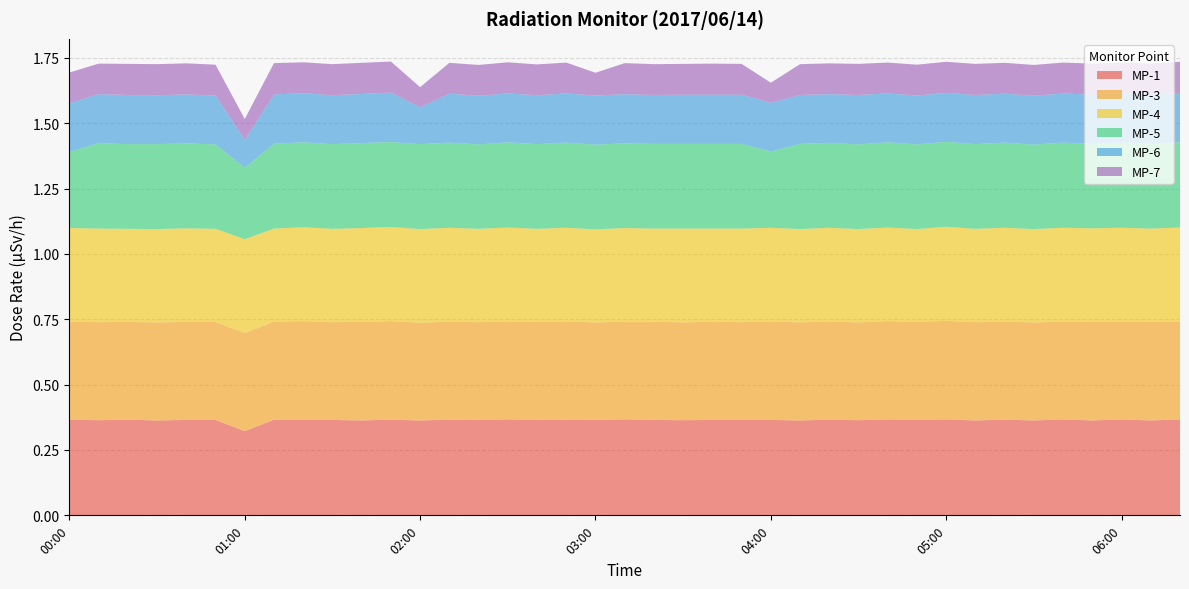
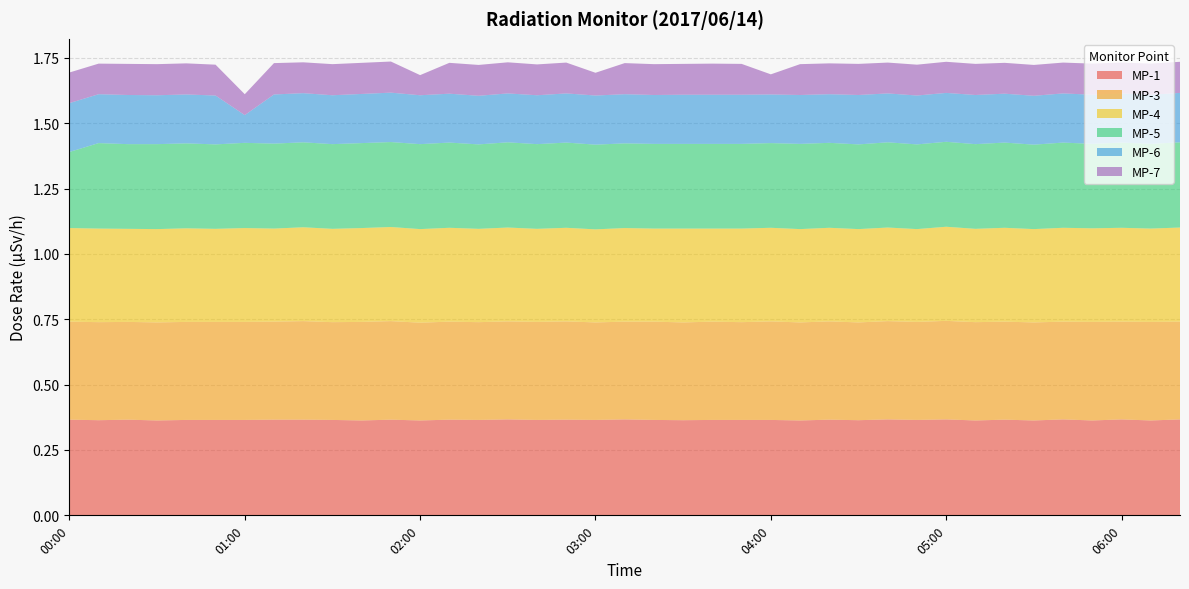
  {
    "MP-1": {
      "00:00": 0.37,
-     "01:00": 0.32,
+     "01:00": 0.37,
      "02:00": 0.36,
      "03:00": 0.37,
      "04:00": 0.37,
      "05:00": 0.37,
      "06:00": 0.37
    },
    "MP-5": {
      "00:00": 0.29,
-     "01:00": 0.27,
+     "01:00": 0.33,
      "02:00": 0.32,
      "03:00": 0.32,
-     "04:00": 0.29,
+     "04:00": 0.32,
      "05:00": 0.32
    },
    "MP-6": {
      "00:00": 0.19,
      "01:00": 0.11,
-     "02:00": 0.14,
+     "02:00": 0.19,
      "03:00": 0.19,
      "04:00": 0.19,
      "05:00": 0.19
    },
    "MP-7": {
      "00:00": 0.12,
      "01:00": 0.08,
      "02:00": 0.08,
      "03:00": 0.09,
      "04:00": 0.08,
      "05:00": 0.12
    }
  }
